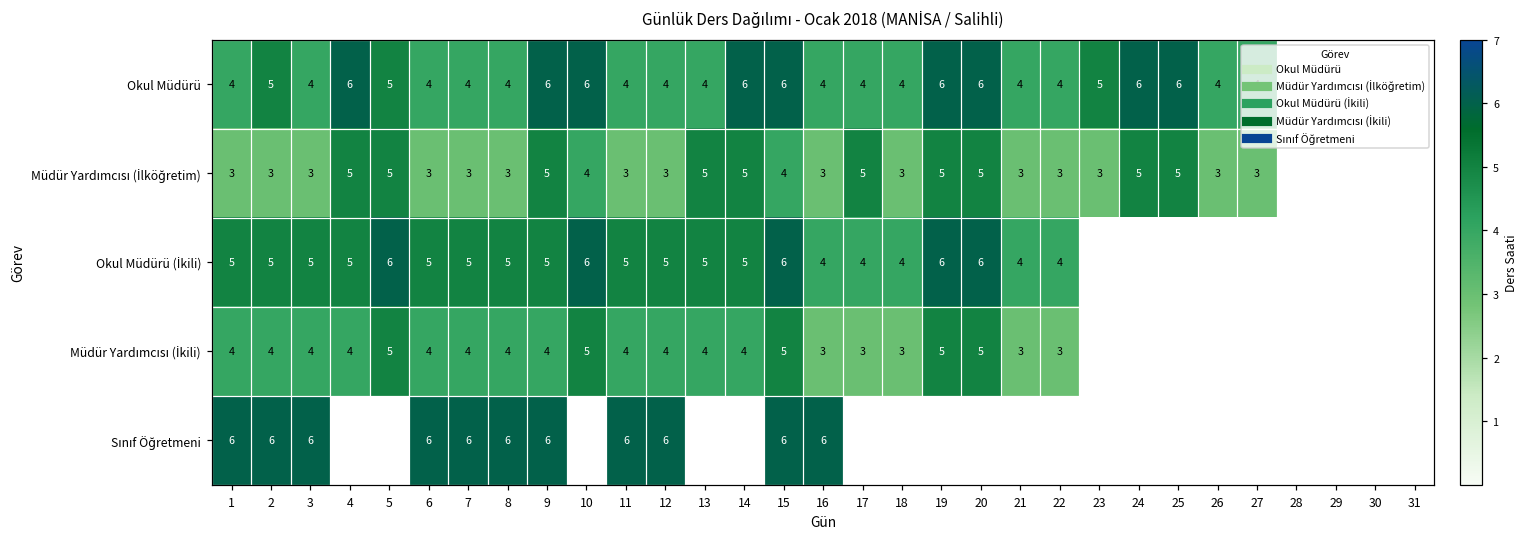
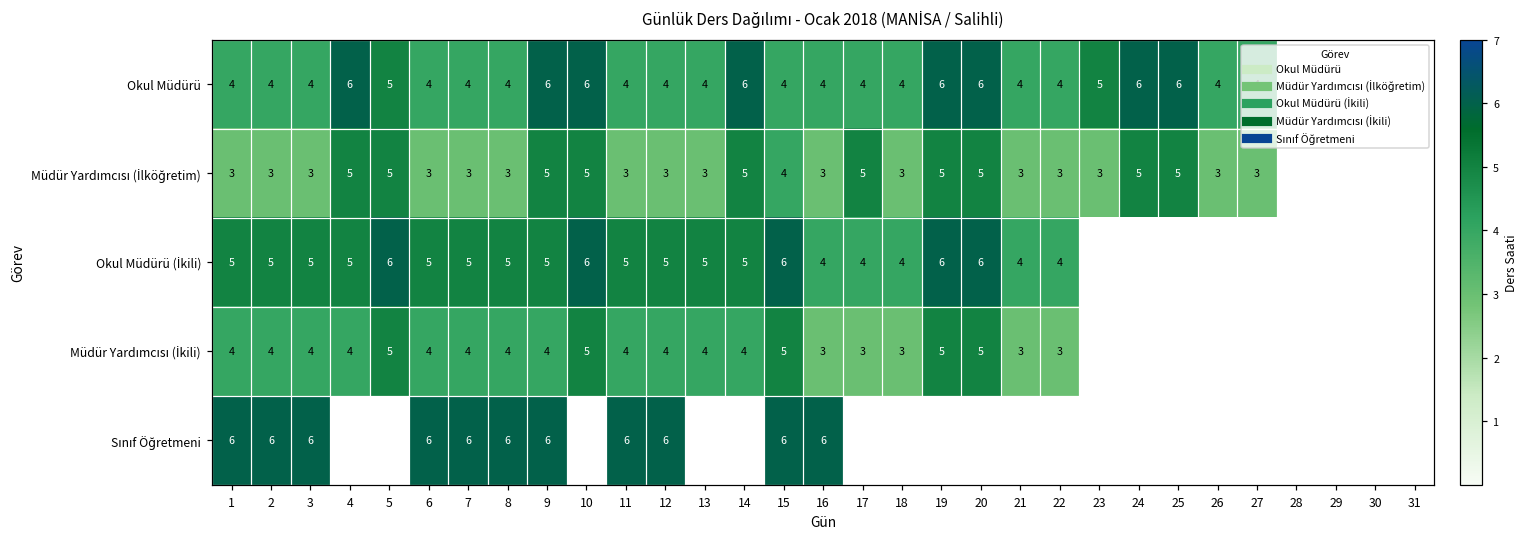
  {
    "Okul Müdürü": {
      "1": 4,
-     "2": 5,
+     "2": 4,
      "3": 4,
      "4": 6,
      "5": 5,
      "6": 4,
      "7": 4,
      "8": 4,
      "9": 6,
      "10": 6,
      "11": 4,
      "12": 4,
      "13": 4,
      "14": 6,
-     "15": 6,
+     "15": 4,
      "16": 4,
      "17": 4,
      "18": 4,
      "19": 6,
      "20": 6,
      "21": 4,
      "22": 4,
      "23": 5,
      "24": 6,
      "25": 6,
      "26": 4
    },
    "Müdür Yardımcısı (İlköğretim)": {
      "1": 3,
      "2": 3,
      "3": 3,
      "4": 5,
      "5": 5,
      "6": 3,
      "7": 3,
      "8": 3,
      "9": 5,
-     "10": 4,
+     "10": 5,
      "11": 3,
      "12": 3,
-     "13": 5,
+     "13": 3,
      "14": 5,
      "15": 4,
      "16": 3,
      "17": 5,
      "18": 3,
      "19": 5,
      "20": 5,
      "21": 3,
      "22": 3,
      "23": 3,
      "24": 5,
      "25": 5,
      "26": 3,
      "27": 3
    },
    "Okul Müdürü (İkili)": {
      "1": 5,
      "2": 5,
      "3": 5,
      "4": 5,
      "5": 6,
      "6": 5,
      "7": 5,
      "8": 5,
      "9": 5,
      "10": 6,
      "11": 5,
      "12": 5,
      "13": 5,
      "14": 5,
      "15": 6,
      "16": 4,
      "17": 4,
      "18": 4,
      "19": 6,
      "20": 6,
      "21": 4,
      "22": 4
    },
    "Müdür Yardımcısı (İkili)": {
      "1": 4,
      "2": 4,
      "3": 4,
      "4": 4,
      "5": 5,
      "6": 4,
      "7": 4,
      "8": 4,
      "9": 4,
      "10": 5,
      "11": 4,
      "12": 4,
      "13": 4,
      "14": 4,
      "15": 5,
      "16": 3,
      "17": 3,
      "18": 3,
      "19": 5,
      "20": 5,
      "21": 3,
      "22": 3
    },
    "Sınıf Öğretmeni": {
      "1": 6,
      "2": 6,
      "3": 6,
      "6": 6,
      "7": 6,
      "8": 6,
      "9": 6,
      "11": 6,
      "12": 6,
      "15": 6,
      "16": 6
    }
  }
